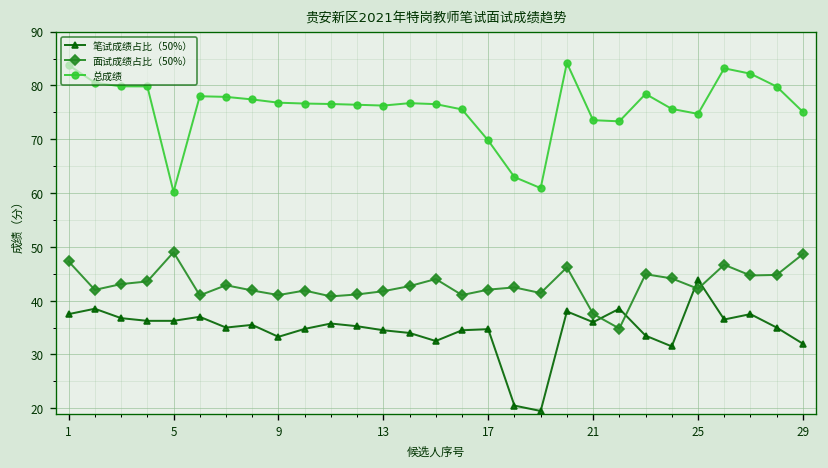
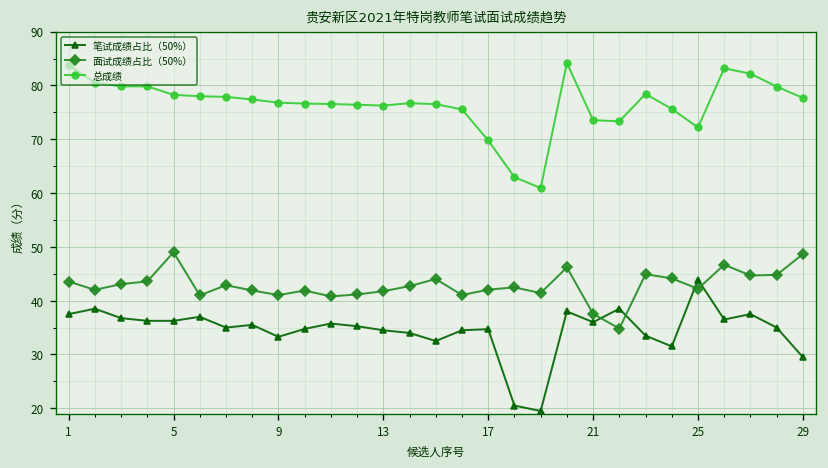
  {
    "笔试成绩占比（50%）": {
      "1": 38,
      "5": 36,
      "9": 33,
      "13": 35,
      "17": 35,
      "21": 36,
      "25": 44,
-     "29": 32
+     "29": 30
    },
    "面试成绩占比（50%）": {
-     "1": 47,
+     "1": 44,
      "5": 49,
      "9": 41,
      "13": 42,
      "17": 42,
      "21": 38,
      "25": 42,
      "29": 49
    },
    "总成绩": {
-     "5": 60,
+     "5": 78,
      "9": 77,
      "13": 76,
      "17": 70,
      "21": 74,
-     "25": 75,
-     "29": 75
+     "25": 72,
+     "29": 78
    }
  }
